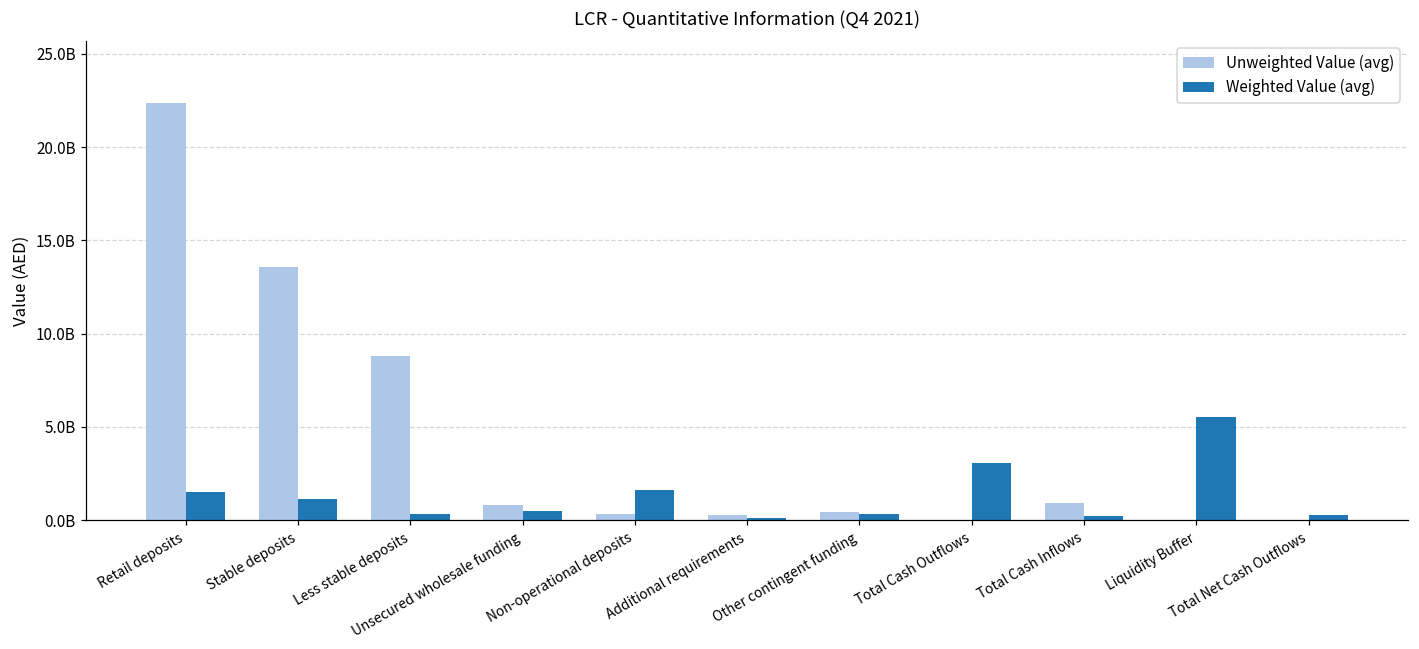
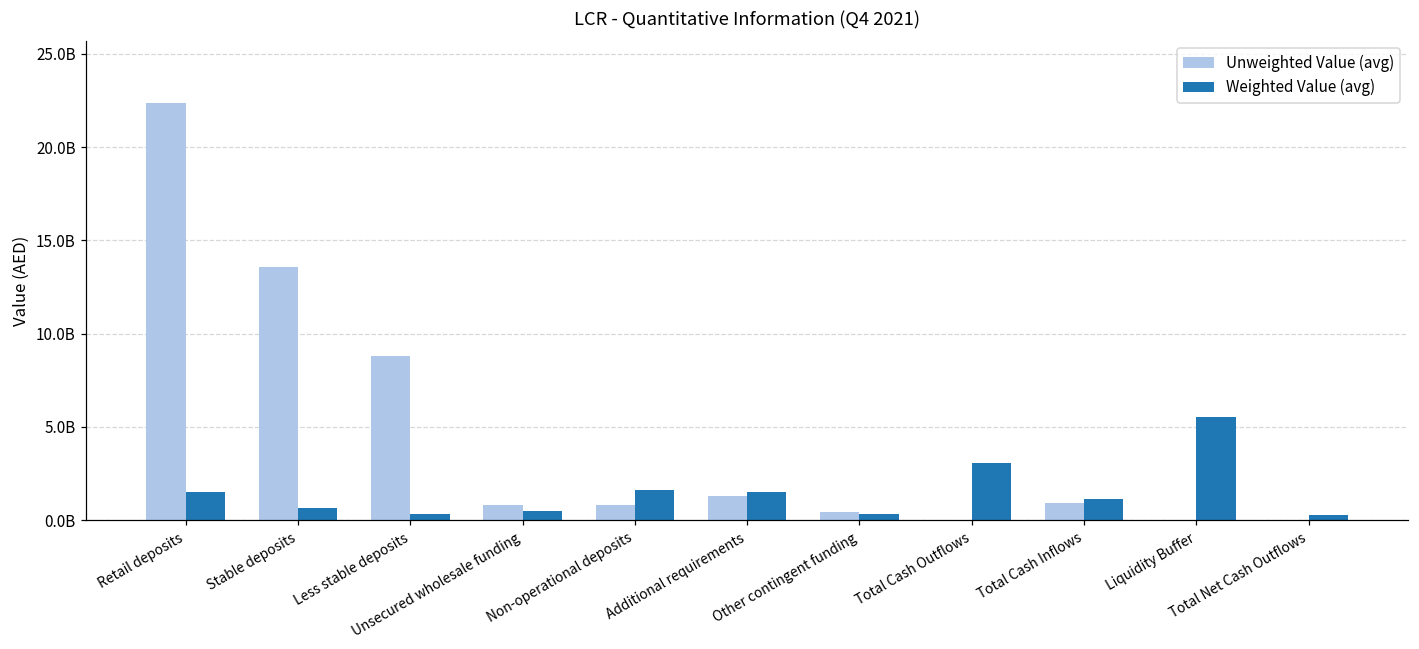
  {
    "Unweighted Value (avg)": {
      "Retail deposits": 22400000000,
      "Stable deposits": 13600000000,
      "Less stable deposits": 8800000000,
      "Unsecured wholesale funding": 800000000,
-     "Non-operational deposits": 300000000,
-     "Additional requirements": 300000000,
+     "Non-operational deposits": 800000000,
+     "Additional requirements": 1300000000,
      "Other contingent funding": 500000000,
      "Total Cash Outflows": 0,
      "Total Cash Inflows": 900000000,
      "Liquidity Buffer": 0,
      "Total Net Cash Outflows": 0
    },
    "Weighted Value (avg)": {
      "Retail deposits": 1500000000,
-     "Stable deposits": 1200000000,
+     "Stable deposits": 700000000,
      "Less stable deposits": 300000000,
      "Unsecured wholesale funding": 500000000,
      "Non-operational deposits": 1600000000,
-     "Additional requirements": 100000000,
+     "Additional requirements": 1500000000,
      "Other contingent funding": 300000000,
      "Total Cash Outflows": 3100000000,
-     "Total Cash Inflows": 200000000,
+     "Total Cash Inflows": 1100000000,
      "Liquidity Buffer": 5500000000,
      "Total Net Cash Outflows": 300000000
    }
  }
